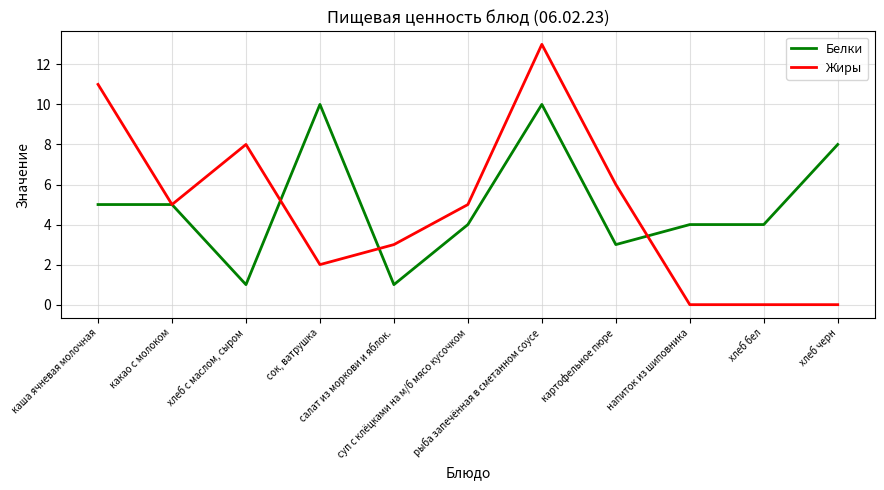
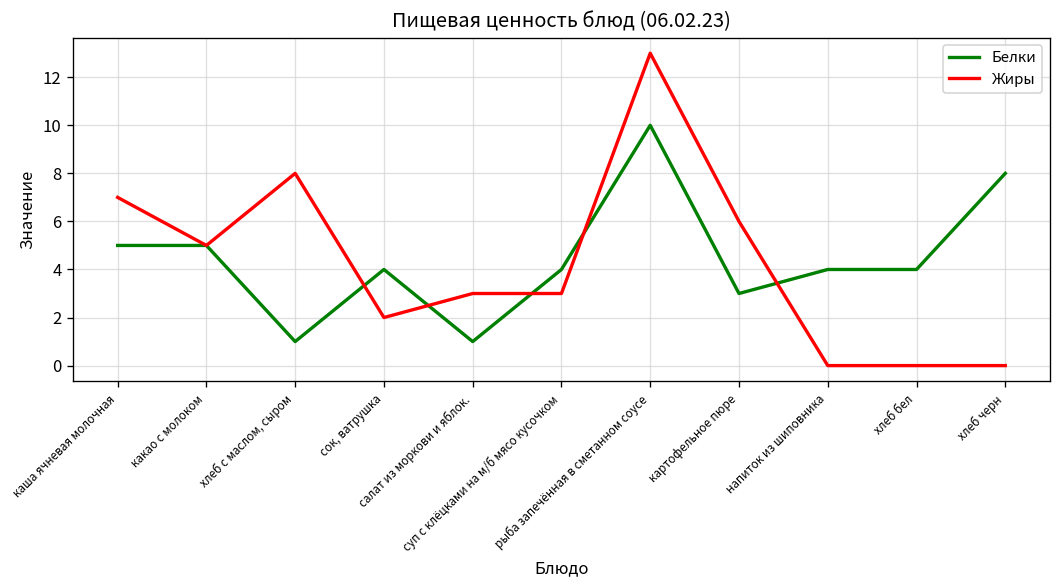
  {
    "Белки": {
      "каша ячневая молочная": 5,
      "хлеб с маслом, сыром": 1,
-     "сок, ватрушка": 10,
+     "сок, ватрушка": 4,
      "салат из моркови и яблок.": 1,
      "суп с клёцками на м/б мясо кусочком": 4,
      "рыба запечённая в сметанном соусе": 10,
      "картофельное пюре": 3,
      "напиток из шиповника": 4,
      "хлеб бел": 4,
      "хлеб черн": 8
    },
    "Жиры": {
-     "каша ячневая молочная": 11,
+     "каша ячневая молочная": 7,
      "хлеб с маслом, сыром": 8,
      "сок, ватрушка": 2,
      "салат из моркови и яблок.": 3,
-     "суп с клёцками на м/б мясо кусочком": 5,
+     "суп с клёцками на м/б мясо кусочком": 3,
      "рыба запечённая в сметанном соусе": 13,
      "картофельное пюре": 6,
      "напиток из шиповника": 0,
      "хлеб бел": 0,
      "хлеб черн": 0
    }
  }
